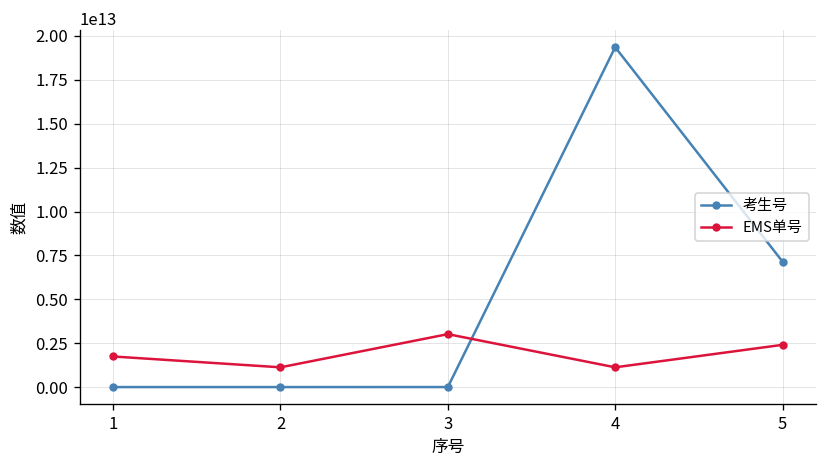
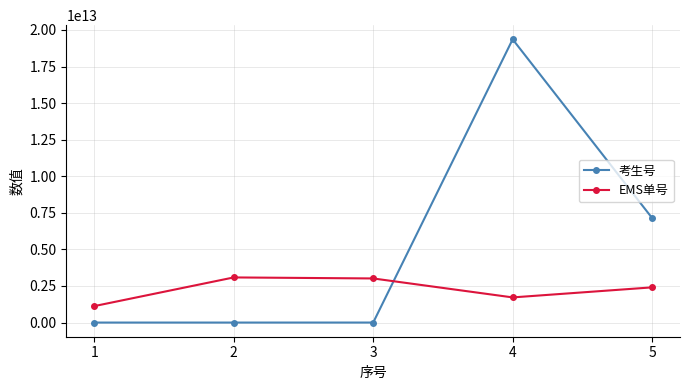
  {
    "考生号": {
      "1": 0,
      "2": 0,
      "3": 0,
      "4": 19400000000000,
      "5": 7100000000000
    },
    "EMS单号": {
-     "1": 1700000000000,
-     "2": 1100000000000,
+     "1": 1100000000000,
+     "2": 3100000000000,
      "3": 3000000000000,
-     "4": 1100000000000,
+     "4": 1700000000000,
      "5": 2400000000000
    }
  }
